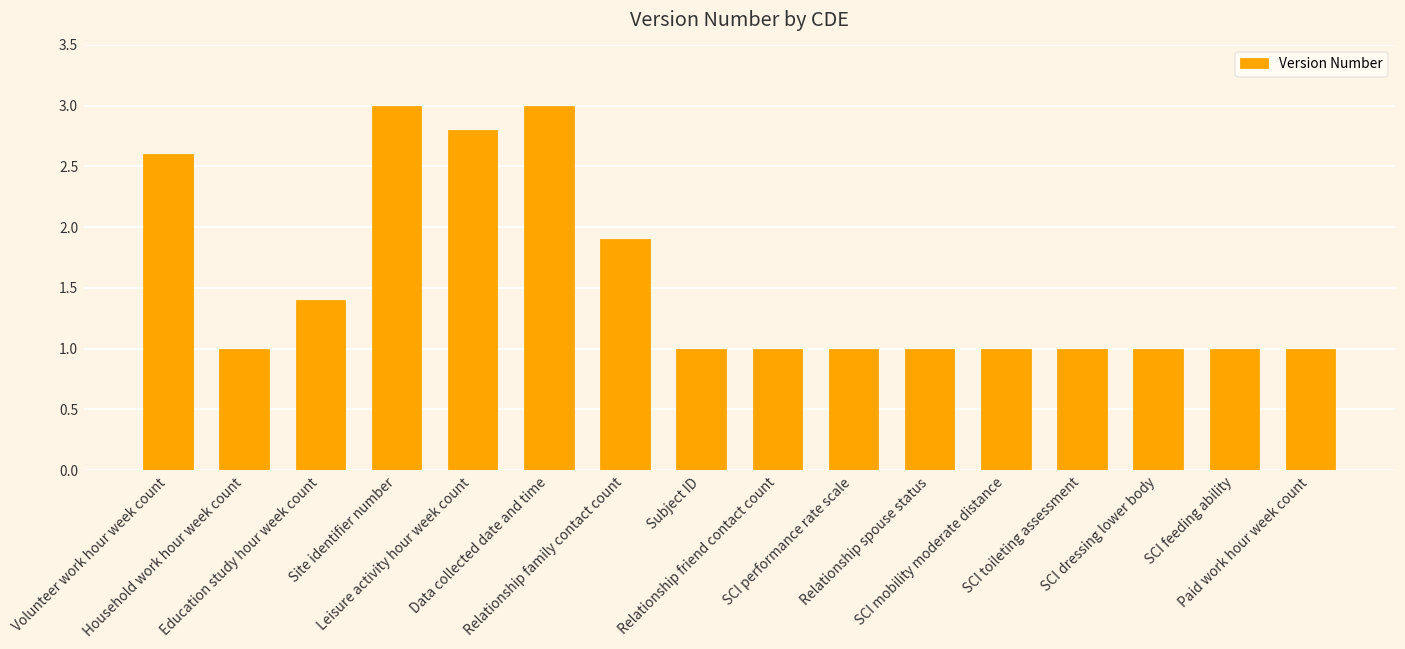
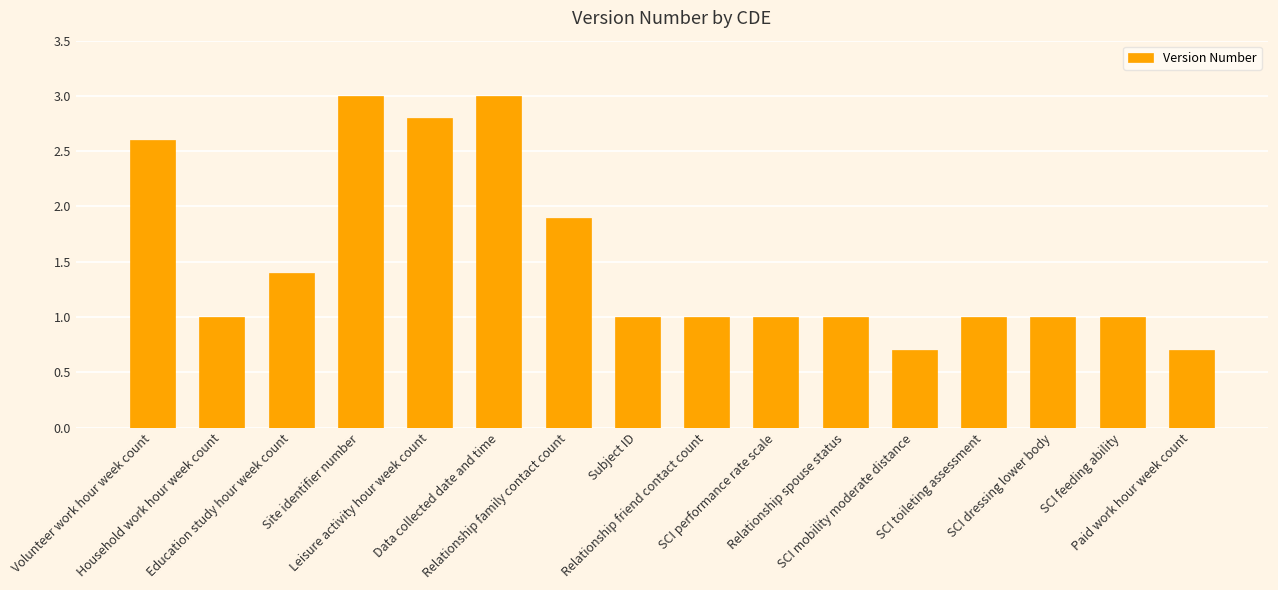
  {
    "Volunteer work hour week count": 2.6,
    "Household work hour week count": 1.0,
    "Education study hour week count": 1.4,
    "Site identifier number": 3.0,
    "Leisure activity hour week count": 2.8,
    "Data collected date and time": 3.0,
    "Relationship family contact count": 1.9,
    "Subject ID": 1.0,
    "Relationship friend contact count": 1.0,
    "SCI performance rate scale": 1.0,
    "Relationship spouse status": 1.0,
-   "SCI mobility moderate distance": 1.0,
+   "SCI mobility moderate distance": 0.7,
    "SCI toileting assessment": 1.0,
    "SCI dressing lower body": 1.0,
    "SCI feeding ability": 1.0,
-   "Paid work hour week count": 1.0
+   "Paid work hour week count": 0.7
  }
